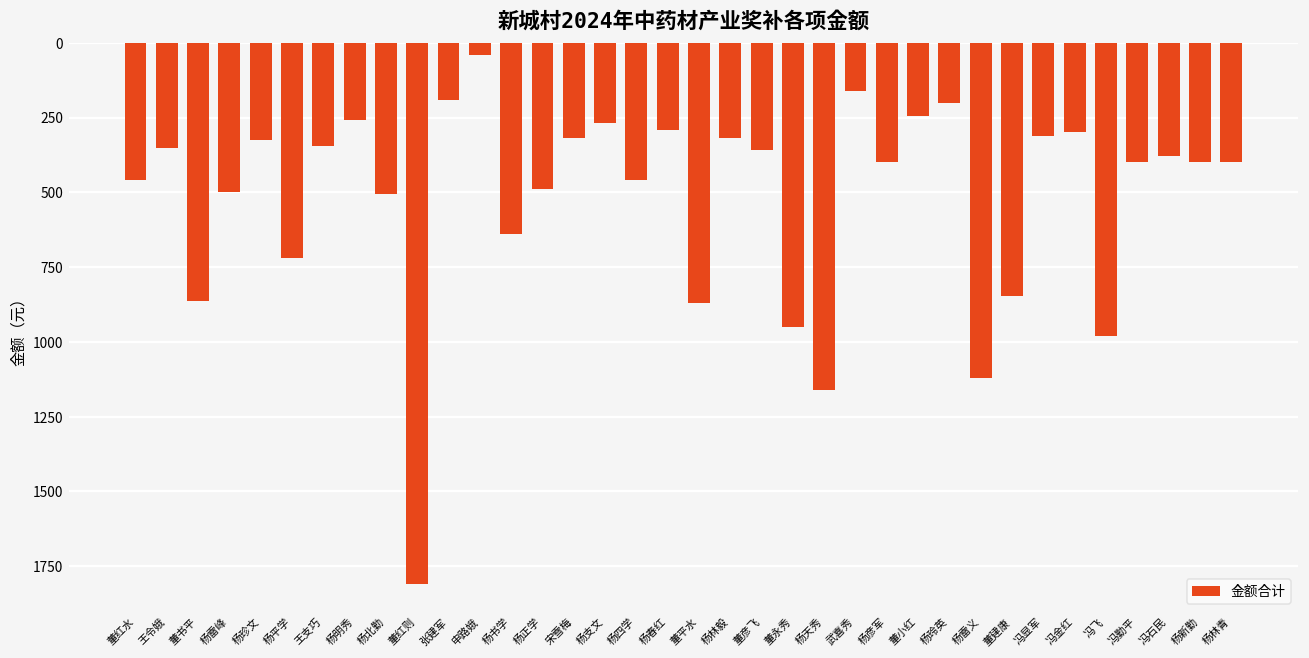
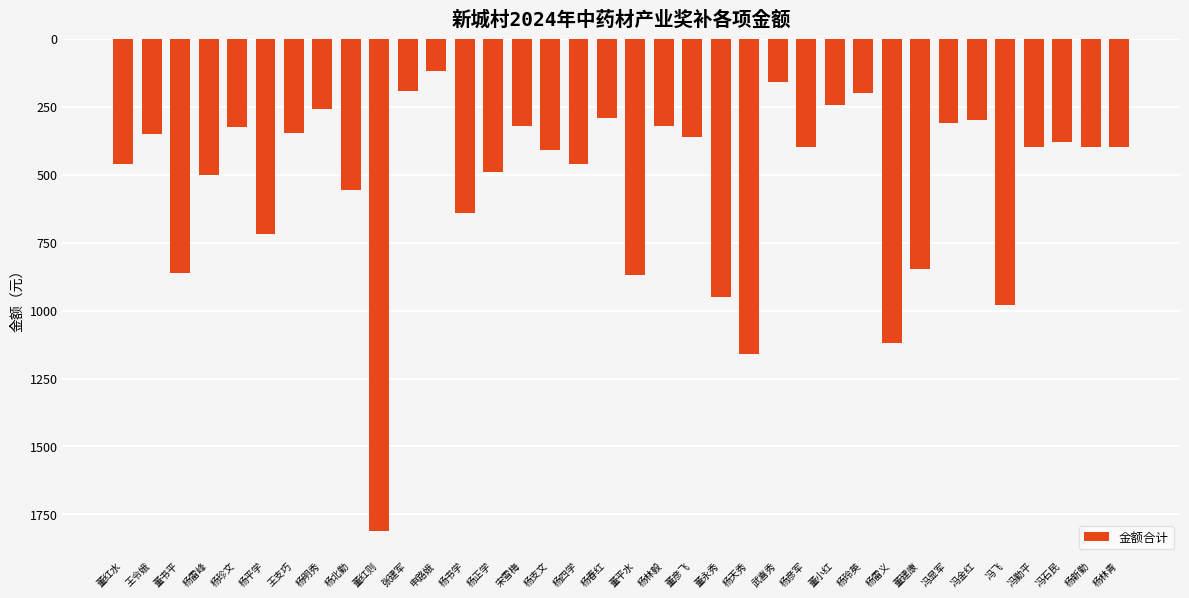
  {
    "董红水": 460,
    "王令娥": 350,
    "董书平": 860,
    "杨雷峰": 500,
    "杨珍文": 330,
    "杨平学": 720,
    "王支巧": 350,
    "杨明秀": 260,
-   "杨北勤": 510,
+   "杨北勤": 560,
    "董红则": 1810,
    "张建军": 190,
-   "申路娥": 40,
+   "申路娥": 120,
    "杨书学": 640,
    "杨正学": 490,
    "宋雪梅": 320,
-   "杨支文": 270,
+   "杨支文": 410,
    "杨四学": 460,
    "杨春红": 290,
    "董平水": 870,
    "杨林毅": 320,
    "董彦飞": 360,
    "董永秀": 950,
    "杨天秀": 1160,
    "武喜秀": 160,
    "杨彦军": 400,
    "董小红": 240,
    "杨玲英": 200,
    "杨雷义": 1120,
    "董建康": 850,
    "冯显军": 310,
    "冯金红": 300,
    "冯飞": 980,
    "冯勤平": 400,
    "冯石民": 380,
    "杨新勤": 400,
    "杨林青": 400
  }
